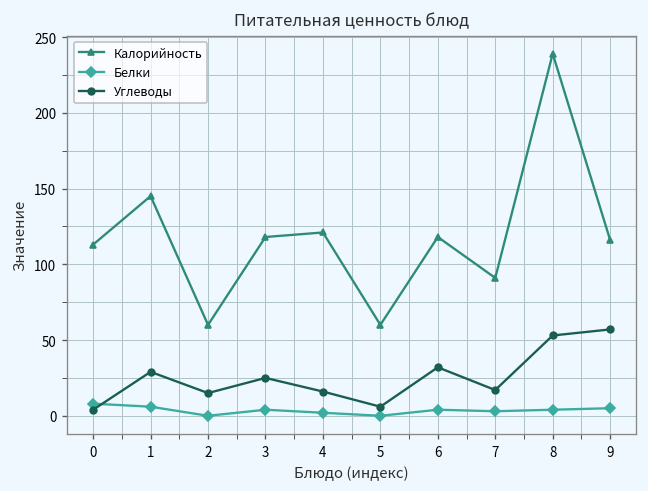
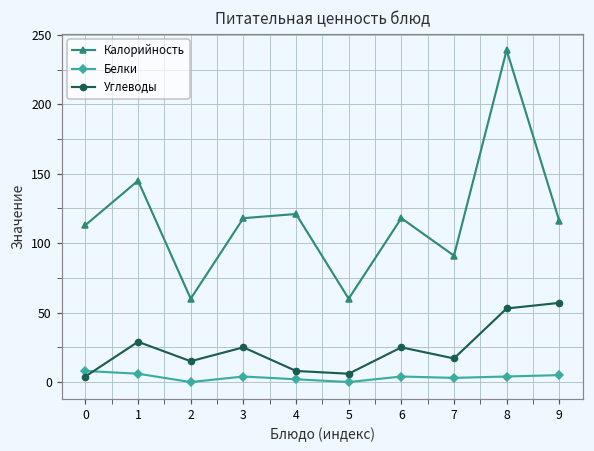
  {
    "Углеводы": {
      "0": 4,
      "1": 29,
      "2": 15,
      "3": 25,
-     "4": 16,
+     "4": 8,
      "5": 6,
-     "6": 32,
+     "6": 25,
      "7": 17,
      "8": 53,
      "9": 57
    }
  }
